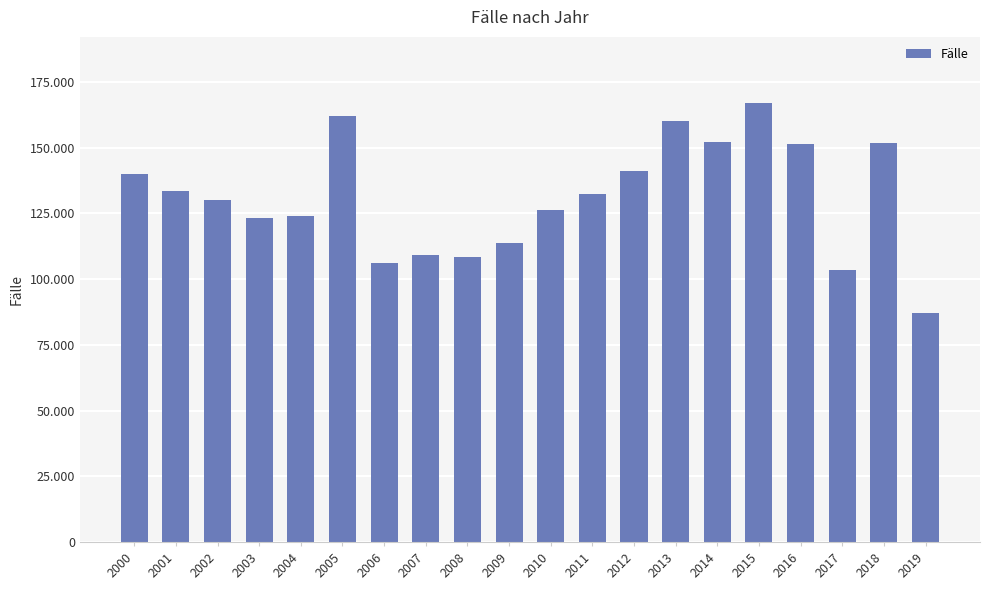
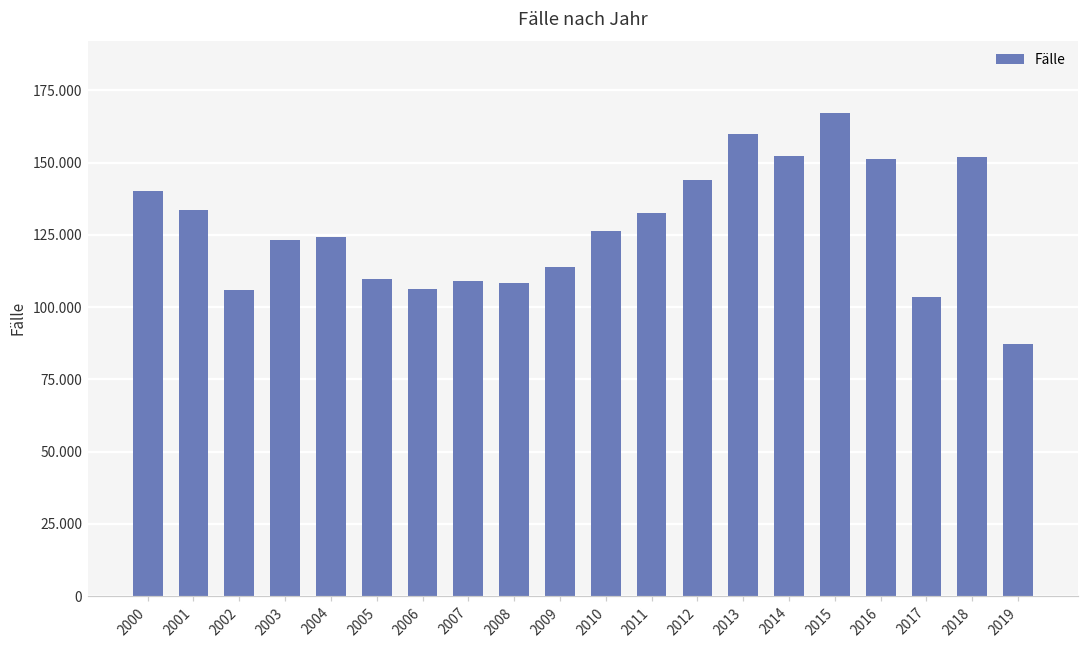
  {
    "2000": 140,
    "2001": 134,
-   "2002": 130,
+   "2002": 106,
    "2003": 123,
    "2004": 124,
-   "2005": 162,
+   "2005": 110,
    "2006": 106,
    "2007": 109,
    "2008": 108,
    "2009": 114,
    "2010": 126,
    "2011": 133,
-   "2012": 141,
+   "2012": 144,
    "2013": 160,
    "2014": 152,
    "2015": 167,
    "2016": 151,
    "2017": 104,
    "2018": 152,
    "2019": 87
  }
